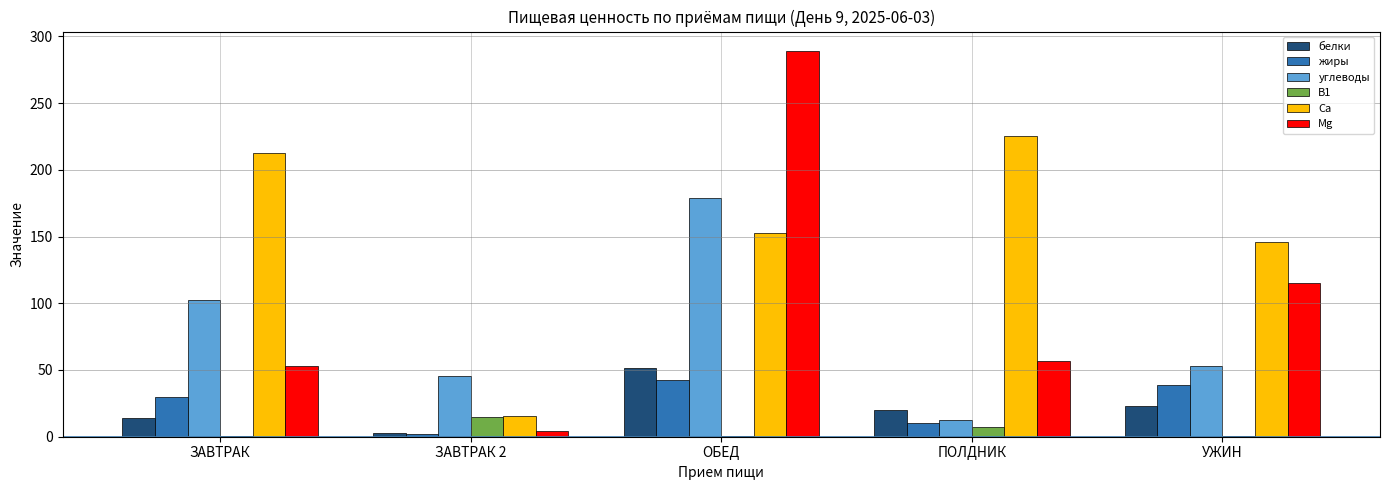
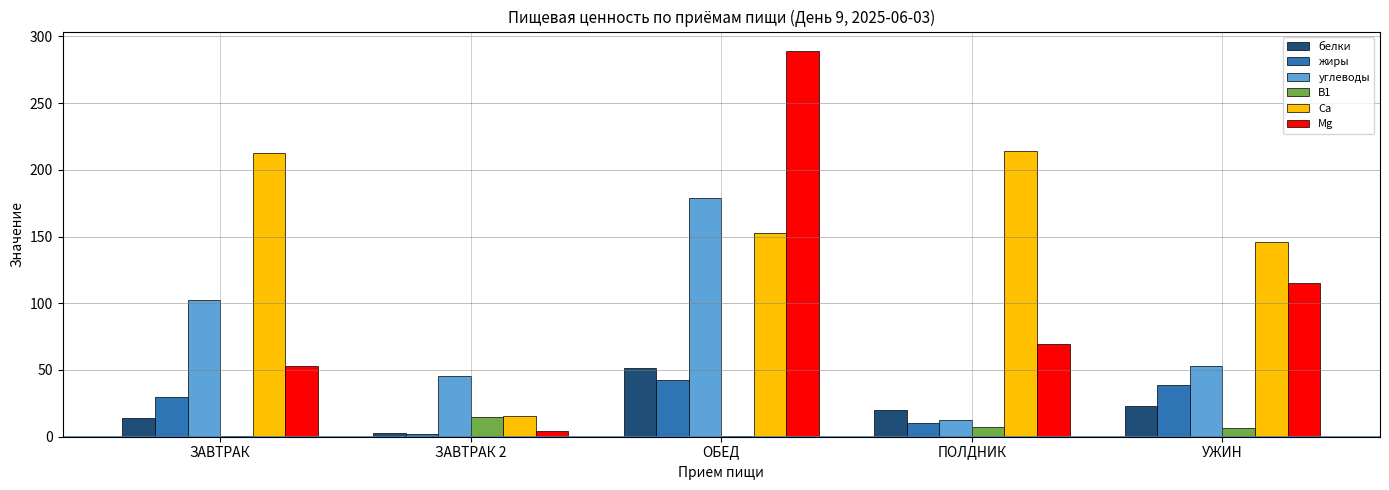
  {
    "белки": {
      "ЗАВТРАК": 14,
      "ЗАВТРАК 2": 2,
      "ОБЕД": 52,
      "ПОЛДНИК": 20,
      "УЖИН": 23
    },
    "жиры": {
      "ЗАВТРАК": 30,
      "ЗАВТРАК 2": 2,
      "ОБЕД": 42,
      "ПОЛДНИК": 10,
      "УЖИН": 39
    },
    "углеводы": {
      "ЗАВТРАК": 102,
      "ЗАВТРАК 2": 45,
      "ОБЕД": 179,
      "ПОЛДНИК": 12,
      "УЖИН": 53
    },
    "B1": {
      "ЗАВТРАК 2": 15,
      "ПОЛДНИК": 7,
-     "УЖИН": 0
+     "УЖИН": 7
    },
    "Ca": {
      "ЗАВТРАК": 213,
      "ЗАВТРАК 2": 15,
      "ОБЕД": 153,
-     "ПОЛДНИК": 225,
+     "ПОЛДНИК": 214,
      "УЖИН": 146
    },
    "Mg": {
      "ЗАВТРАК": 53,
      "ЗАВТРАК 2": 5,
      "ОБЕД": 289,
-     "ПОЛДНИК": 57,
+     "ПОЛДНИК": 70,
      "УЖИН": 115
    }
  }
